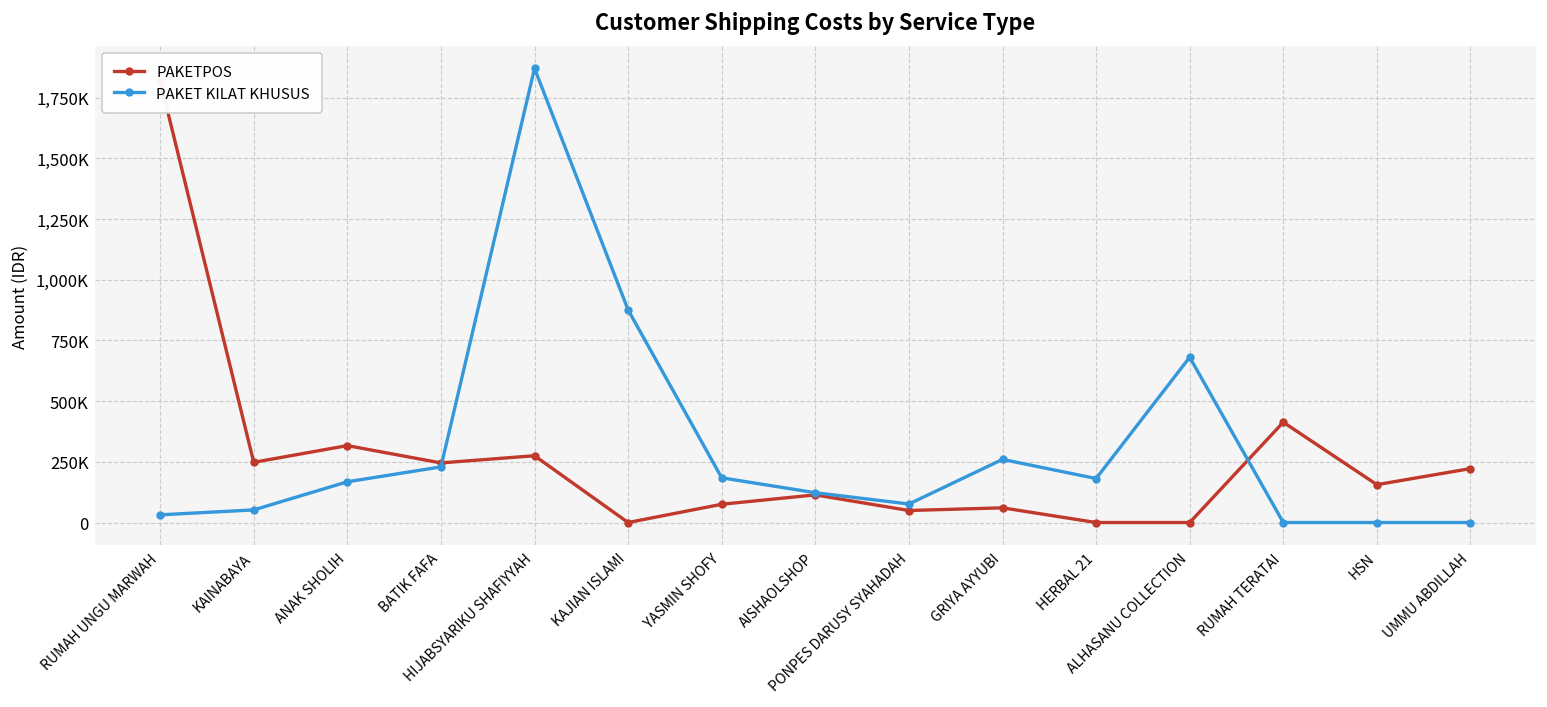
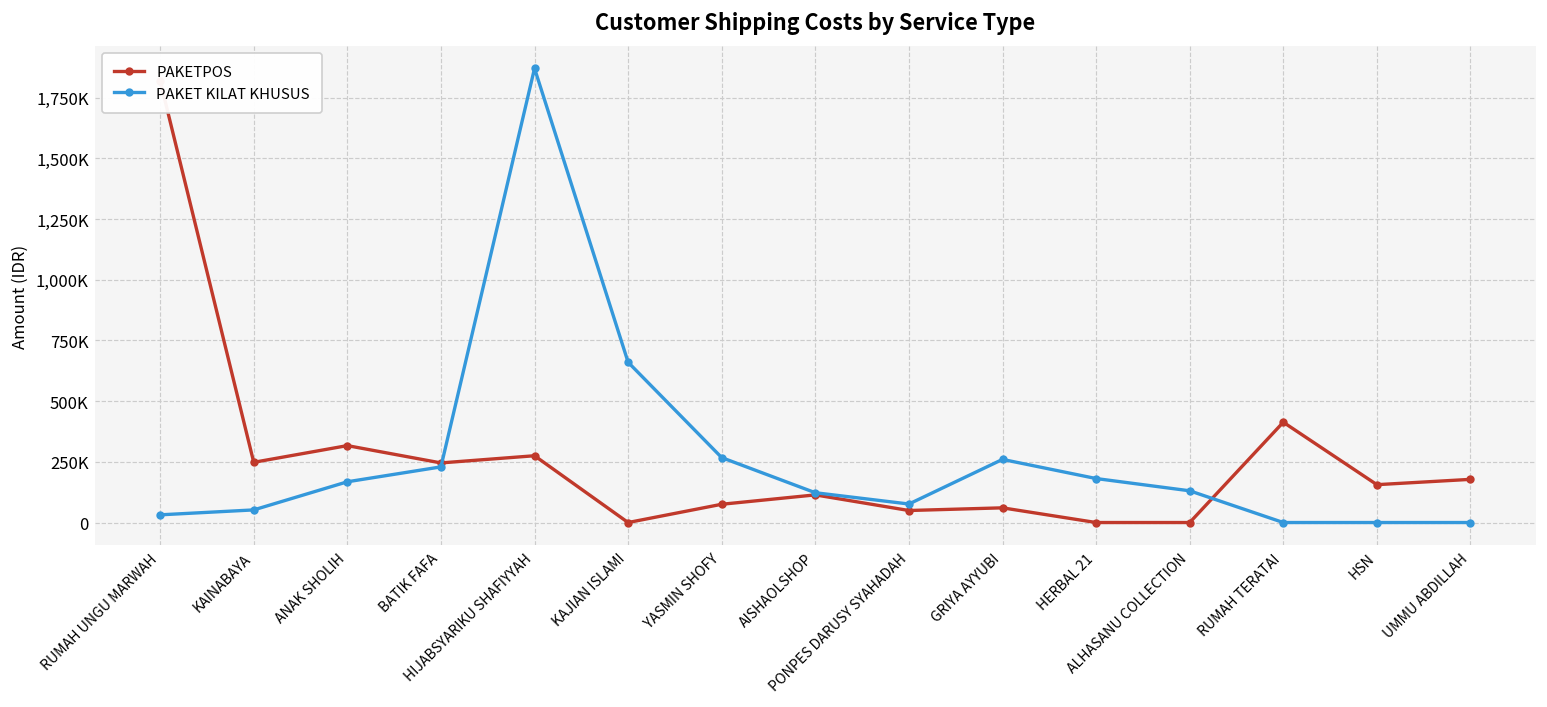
  {
    "PAKETPOS": {
      "KAINABAYA": "250,000",
      "ANAK SHOLIH": "320,000",
      "BATIK FAFA": "250,000",
      "HIJABSYARIKU SHAFIYYAH": "280,000",
      "KAJIAN ISLAMI": "0",
      "YASMIN SHOFY": "80,000",
      "PONPES DARUSY SYAHADAH": "50,000",
      "GRIYA AYYUBI": "60,000",
      "HERBAL 21": "0",
      "ALHASANU COLLECTION": "0",
      "RUMAH TERATAI": "410,000",
      "HSN": "160,000",
-     "UMMU ABDILLAH": "220,000"
+     "UMMU ABDILLAH": "180,000"
    },
    "PAKET KILAT KHUSUS": {
      "RUMAH UNGU MARWAH": "30,000",
      "KAINABAYA": "50,000",
      "ANAK SHOLIH": "170,000",
      "BATIK FAFA": "230,000",
      "HIJABSYARIKU SHAFIYYAH": "1,870,000",
-     "KAJIAN ISLAMI": "880,000",
-     "YASMIN SHOFY": "180,000",
+     "KAJIAN ISLAMI": "660,000",
+     "YASMIN SHOFY": "270,000",
      "PONPES DARUSY SYAHADAH": "80,000",
      "GRIYA AYYUBI": "260,000",
      "HERBAL 21": "180,000",
-     "ALHASANU COLLECTION": "680,000",
+     "ALHASANU COLLECTION": "130,000",
      "RUMAH TERATAI": "0",
      "HSN": "0",
      "UMMU ABDILLAH": "0"
    }
  }
